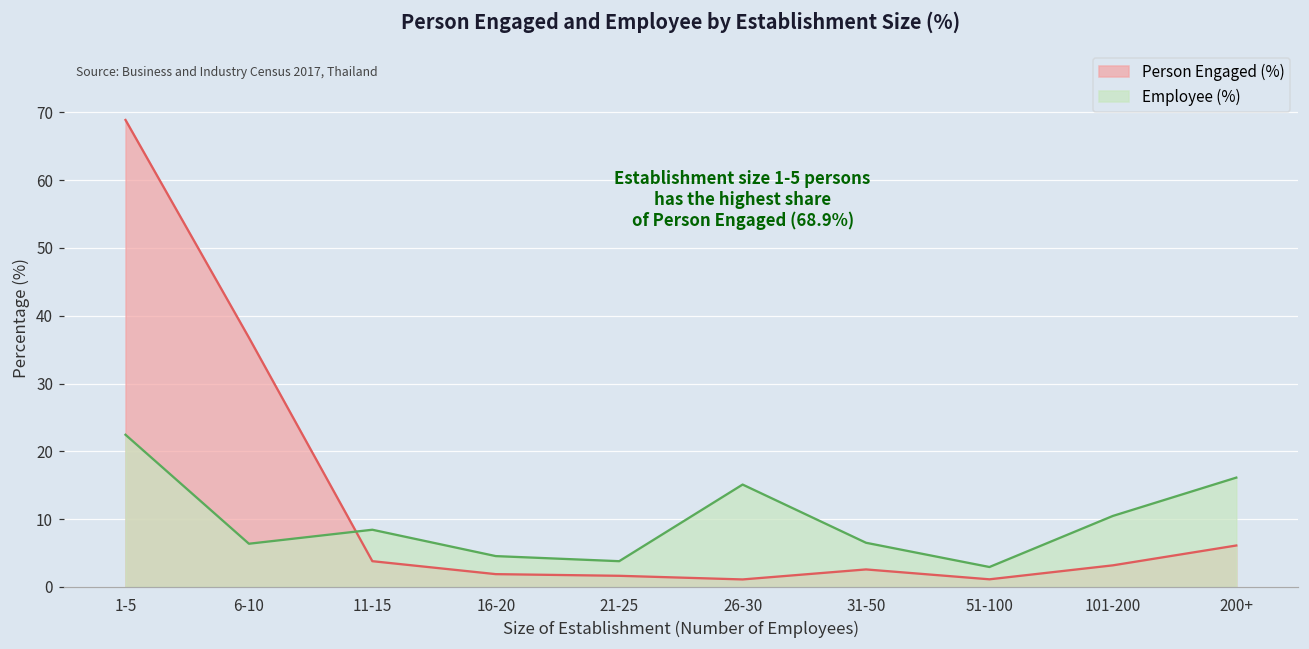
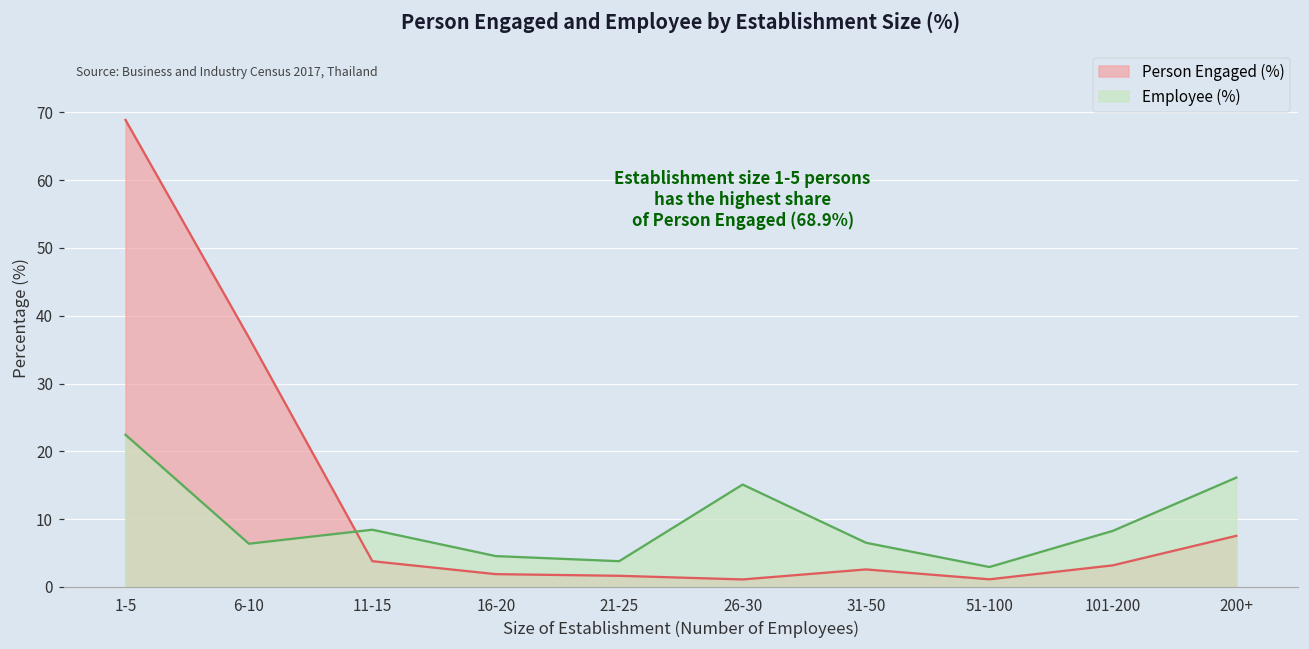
  {
    "Person Engaged (%)": {
      "1-5": 69,
      "6-10": 37,
      "11-15": 4,
      "16-20": 2,
      "21-25": 2,
      "26-30": 1,
      "31-50": 3,
      "51-100": 1,
      "101-200": 3,
-     "200+": 6
+     "200+": 8
    },
    "Employee (%)": {
      "1-5": 22,
      "6-10": 6,
      "11-15": 8,
      "16-20": 5,
      "21-25": 4,
      "26-30": 15,
      "31-50": 7,
      "51-100": 3,
-     "101-200": 10,
+     "101-200": 8,
      "200+": 16
    }
  }
